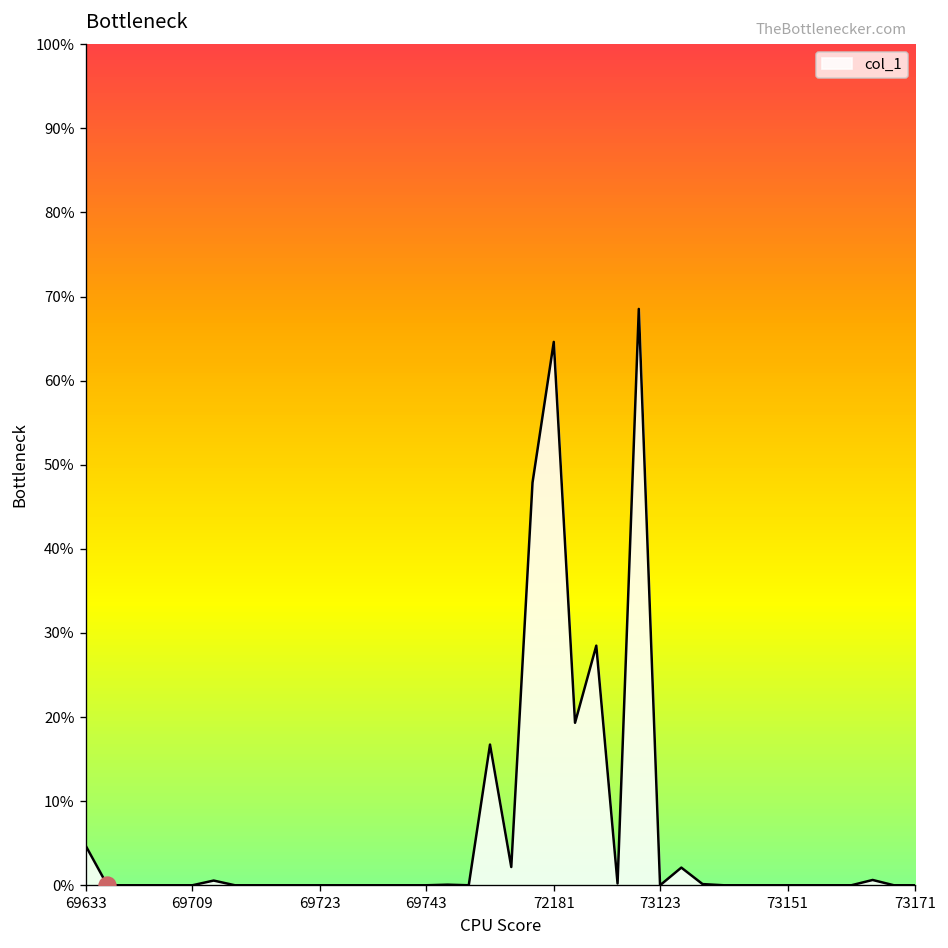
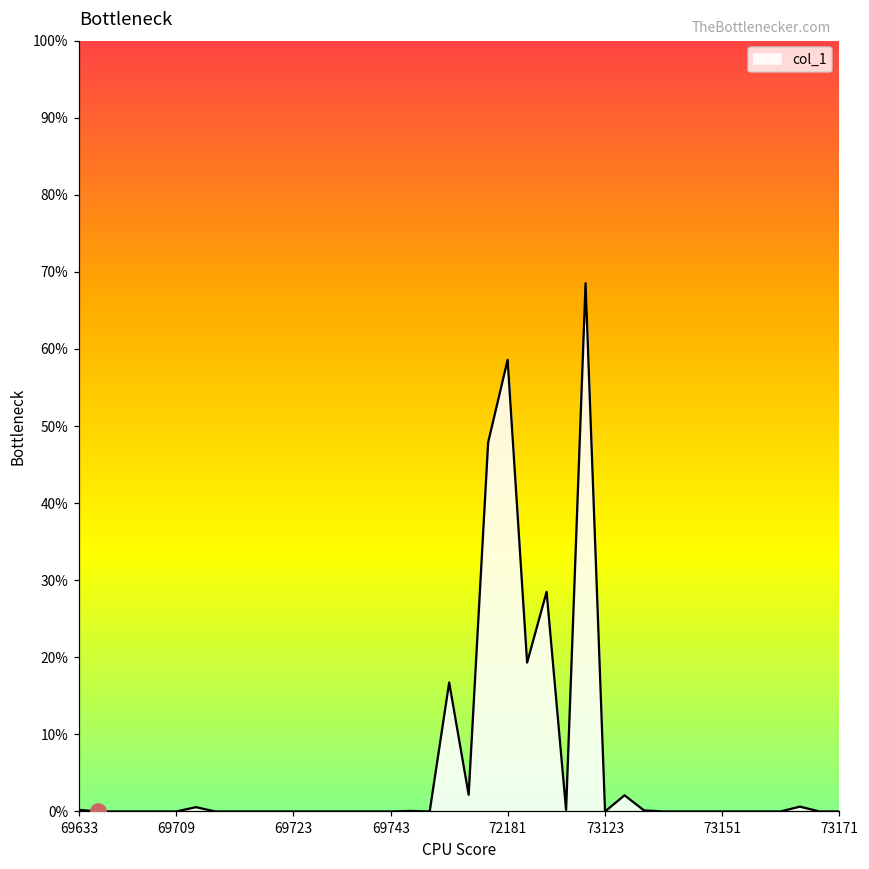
  {
    "col_1": {
-     "69633": "5%",
+     "69633": "0%",
      "69709": "0%",
      "69723": "0%",
      "69743": "0%",
-     "72181": "65%",
+     "72181": "59%",
      "73123": "0%",
      "73151": "0%",
      "73171": "0%"
    }
  }
